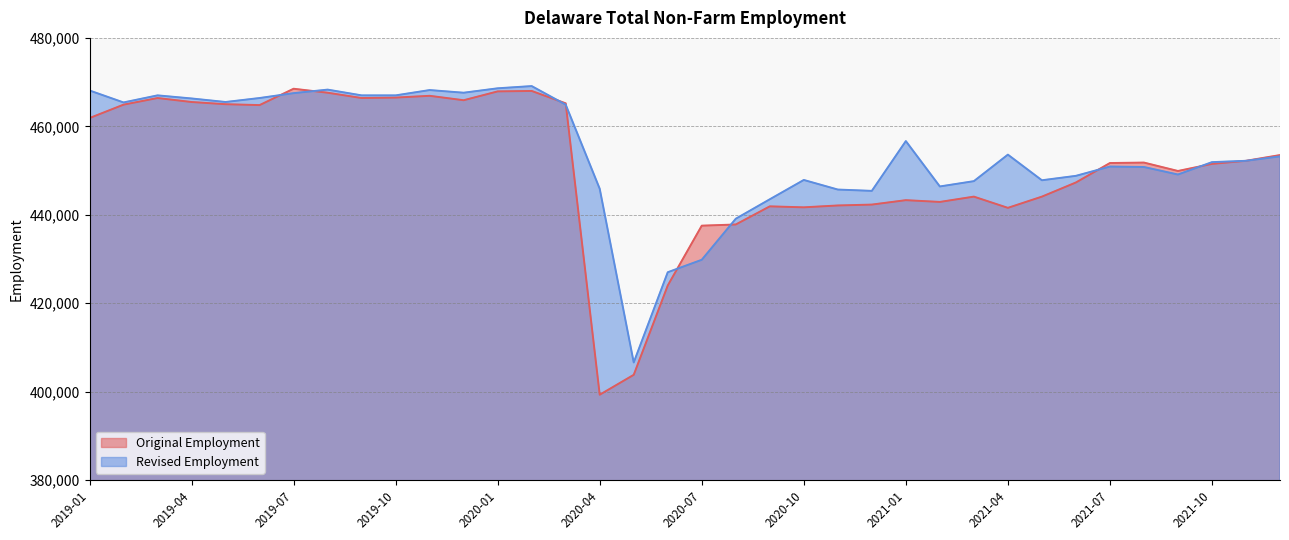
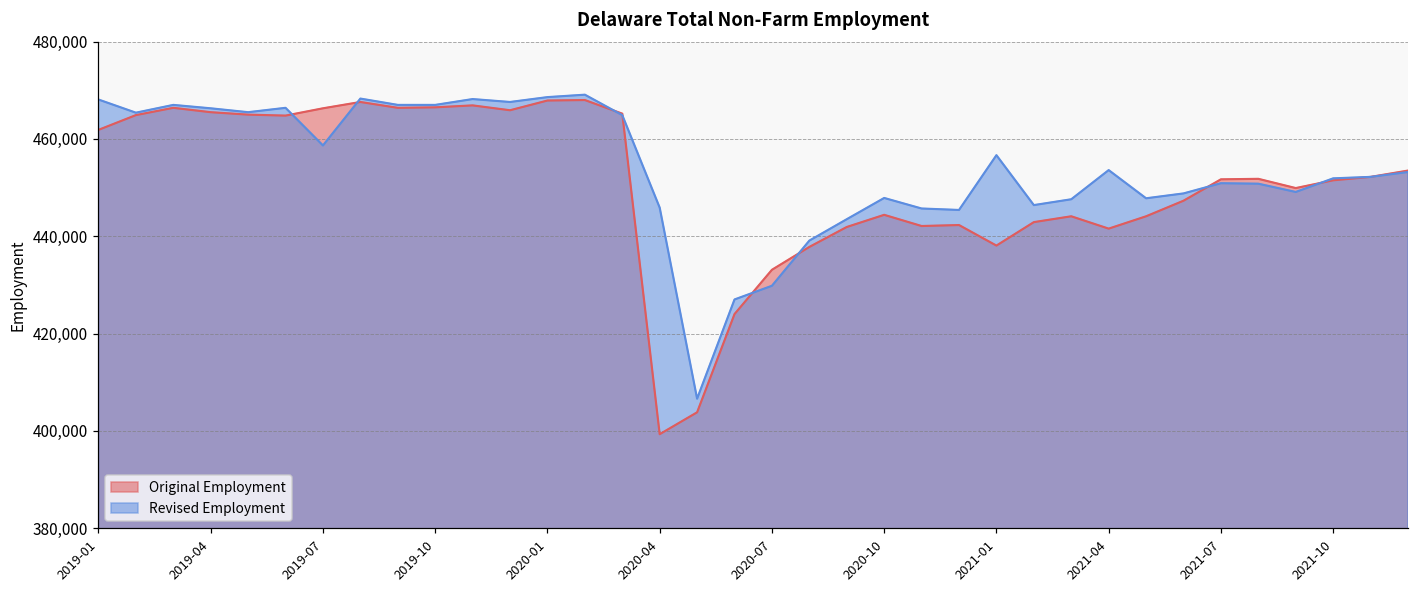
  {
    "Original Employment": {
      "2019-01": "462,000",
      "2019-04": "466,000",
-     "2019-07": "469,000",
+     "2019-07": "466,000",
      "2020-01": "468,000",
      "2020-04": "399,000",
-     "2020-07": "438,000",
-     "2020-10": "442,000",
-     "2021-01": "443,000",
+     "2020-07": "433,000",
+     "2020-10": "444,000",
+     "2021-01": "438,000",
      "2021-04": "442,000",
      "2021-07": "452,000"
    },
    "Revised Employment": {
      "2019-01": "468,000",
      "2019-04": "466,000",
-     "2019-07": "468,000",
+     "2019-07": "459,000",
      "2020-01": "469,000",
      "2020-04": "446,000",
      "2020-07": "430,000",
      "2020-10": "448,000",
      "2021-01": "457,000",
      "2021-04": "454,000",
      "2021-07": "451,000"
    }
  }
